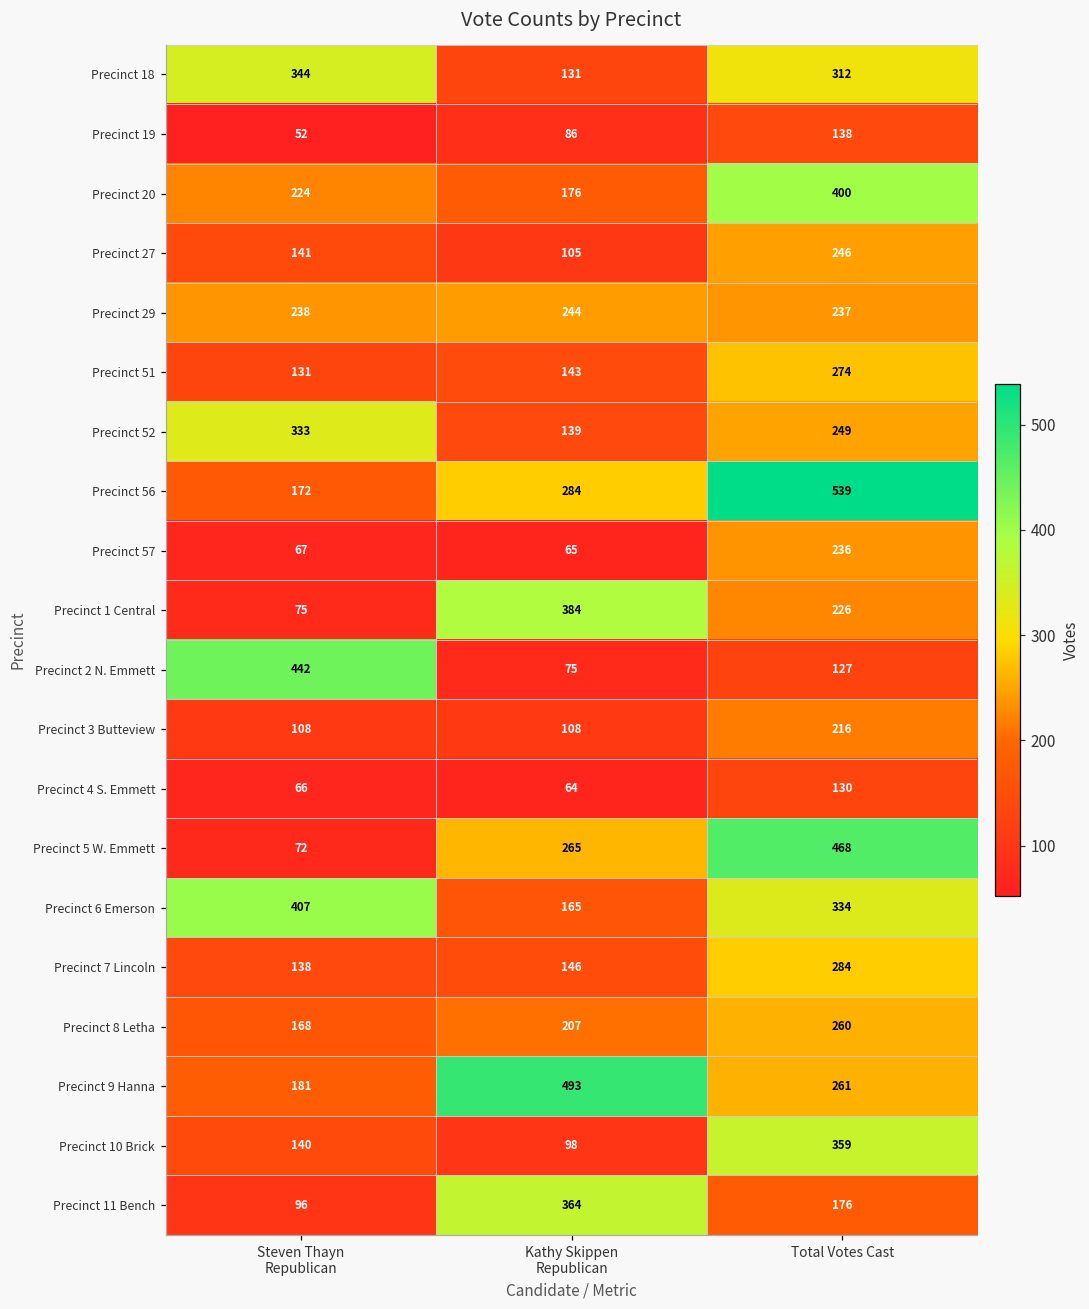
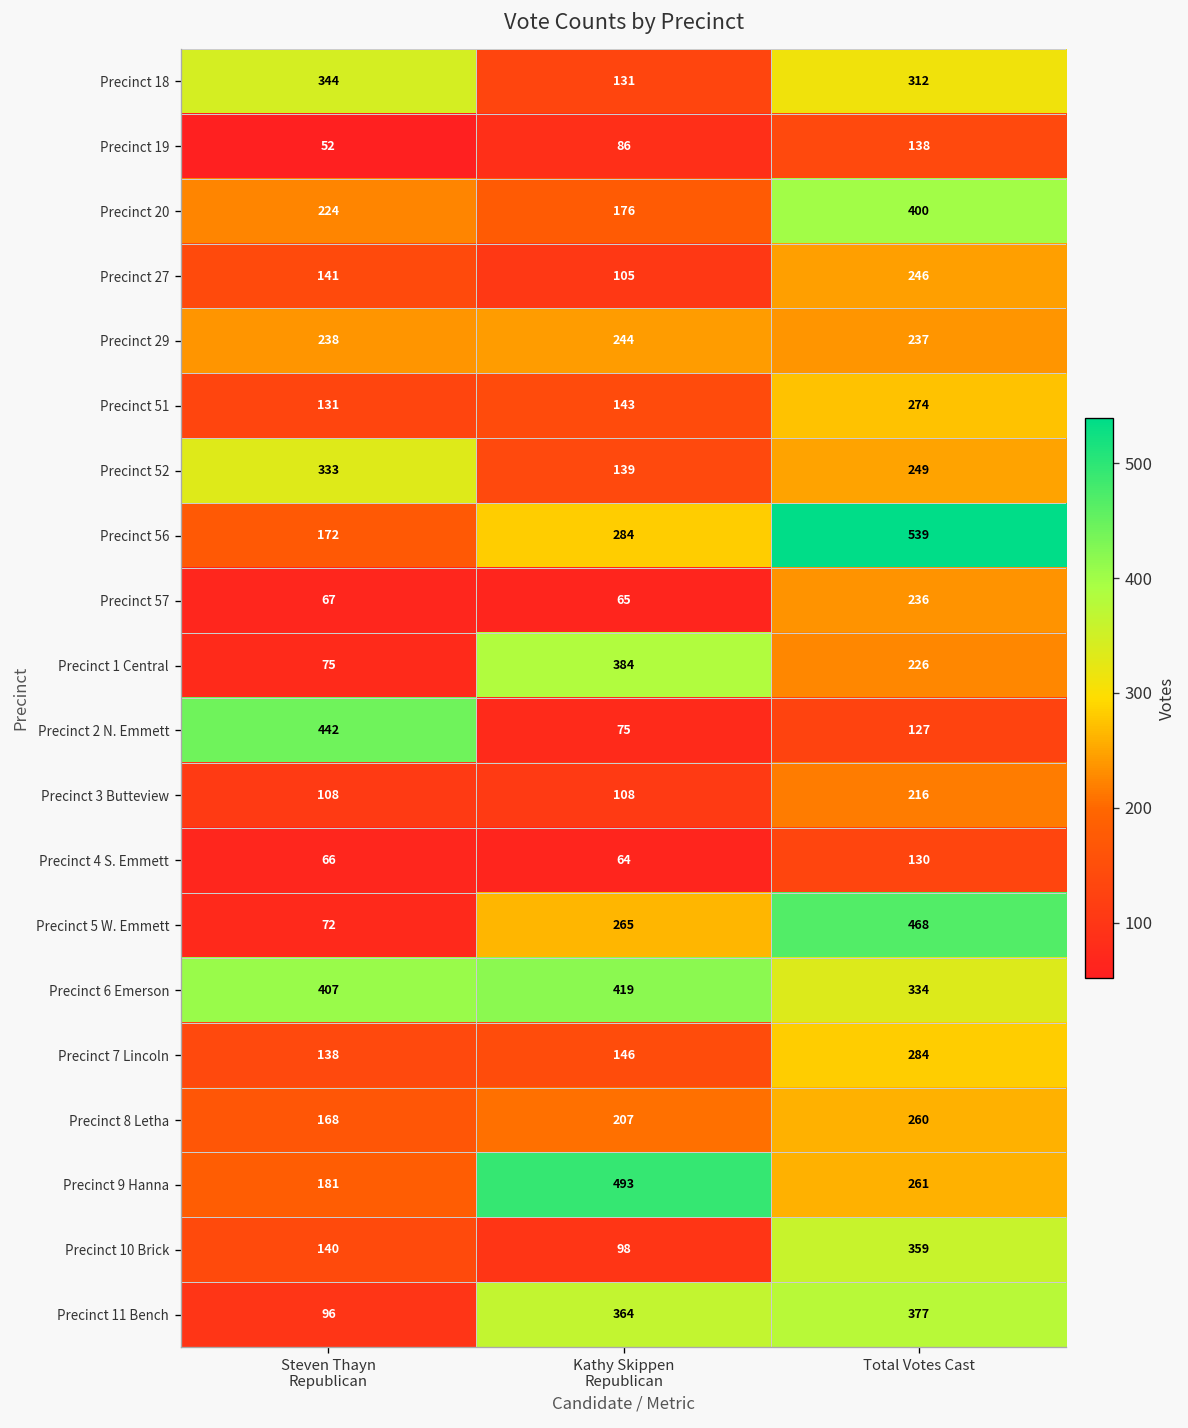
  {
    "Precinct 18": {
      "Steven Thayn Republican": 344,
      "Kathy Skippen Republican": 131,
      "Total Votes Cast": 312
    },
    "Precinct 19": {
      "Steven Thayn Republican": 52,
      "Kathy Skippen Republican": 86,
      "Total Votes Cast": 138
    },
    "Precinct 20": {
      "Steven Thayn Republican": 224,
      "Kathy Skippen Republican": 176,
      "Total Votes Cast": 400
    },
    "Precinct 27": {
      "Steven Thayn Republican": 141,
      "Kathy Skippen Republican": 105,
      "Total Votes Cast": 246
    },
    "Precinct 29": {
      "Steven Thayn Republican": 238,
      "Kathy Skippen Republican": 244,
      "Total Votes Cast": 237
    },
    "Precinct 51": {
      "Steven Thayn Republican": 131,
      "Kathy Skippen Republican": 143,
      "Total Votes Cast": 274
    },
    "Precinct 52": {
      "Steven Thayn Republican": 333,
      "Kathy Skippen Republican": 139,
      "Total Votes Cast": 249
    },
    "Precinct 56": {
      "Steven Thayn Republican": 172,
      "Kathy Skippen Republican": 284,
      "Total Votes Cast": 539
    },
    "Precinct 57": {
      "Steven Thayn Republican": 67,
      "Kathy Skippen Republican": 65,
      "Total Votes Cast": 236
    },
    "Precinct 1 Central": {
      "Steven Thayn Republican": 75,
      "Kathy Skippen Republican": 384,
      "Total Votes Cast": 226
    },
    "Precinct 2 N. Emmett": {
      "Steven Thayn Republican": 442,
      "Kathy Skippen Republican": 75,
      "Total Votes Cast": 127
    },
    "Precinct 3 Butteview": {
      "Steven Thayn Republican": 108,
      "Kathy Skippen Republican": 108,
      "Total Votes Cast": 216
    },
    "Precinct 4 S. Emmett": {
      "Steven Thayn Republican": 66,
      "Kathy Skippen Republican": 64,
      "Total Votes Cast": 130
    },
    "Precinct 5 W. Emmett": {
      "Steven Thayn Republican": 72,
      "Kathy Skippen Republican": 265,
      "Total Votes Cast": 468
    },
    "Precinct 6 Emerson": {
      "Steven Thayn Republican": 407,
-     "Kathy Skippen Republican": 165,
+     "Kathy Skippen Republican": 419,
      "Total Votes Cast": 334
    },
    "Precinct 7 Lincoln": {
      "Steven Thayn Republican": 138,
      "Kathy Skippen Republican": 146,
      "Total Votes Cast": 284
    },
    "Precinct 8 Letha": {
      "Steven Thayn Republican": 168,
      "Kathy Skippen Republican": 207,
      "Total Votes Cast": 260
    },
    "Precinct 9 Hanna": {
      "Steven Thayn Republican": 181,
      "Kathy Skippen Republican": 493,
      "Total Votes Cast": 261
    },
    "Precinct 10 Brick": {
      "Steven Thayn Republican": 140,
      "Kathy Skippen Republican": 98,
      "Total Votes Cast": 359
    },
    "Precinct 11 Bench": {
      "Steven Thayn Republican": 96,
      "Kathy Skippen Republican": 364,
-     "Total Votes Cast": 176
+     "Total Votes Cast": 377
    }
  }
